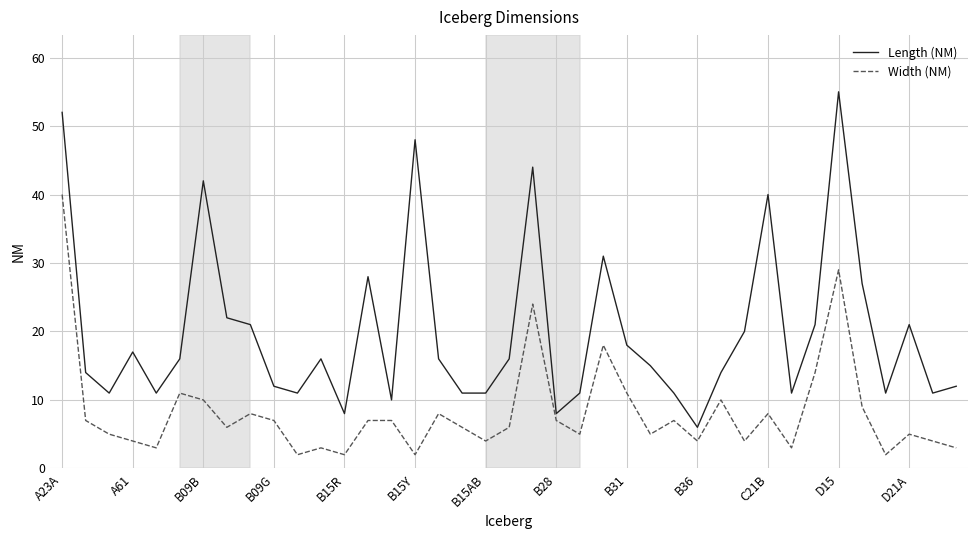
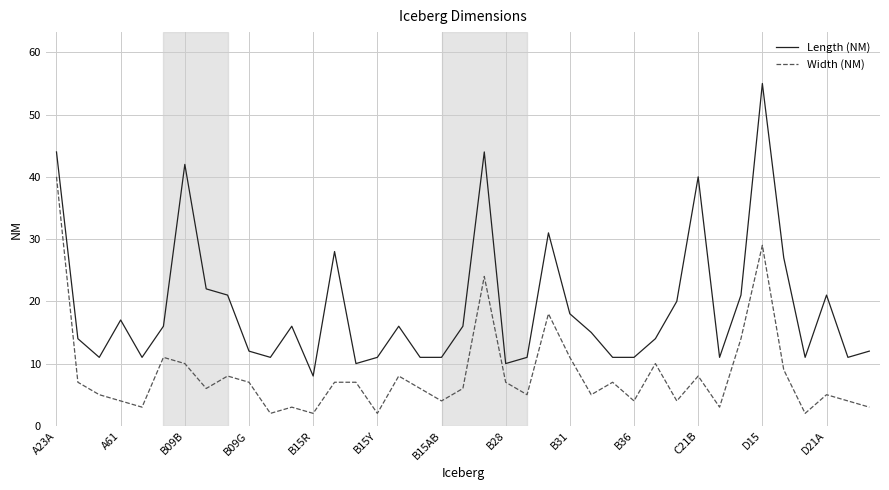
  {
    "Length (NM)": {
-     "A23A": 52,
+     "A23A": 44,
      "A61": 17,
      "B09B": 42,
      "B09G": 12,
      "B15R": 8,
-     "B15Y": 48,
+     "B15Y": 11,
      "B15AB": 11,
-     "B28": 8,
+     "B28": 10,
      "B31": 18,
-     "B36": 6,
+     "B36": 11,
      "C21B": 40,
      "D15": 55,
      "D21A": 21
    },
    "Width (NM)": {
      "A23A": 40,
      "A61": 4,
      "B09B": 10,
      "B09G": 7,
      "B15R": 2,
      "B15Y": 2,
      "B15AB": 4,
      "B28": 7,
      "B31": 11,
      "B36": 4,
      "C21B": 8,
      "D15": 29,
      "D21A": 5
    }
  }
